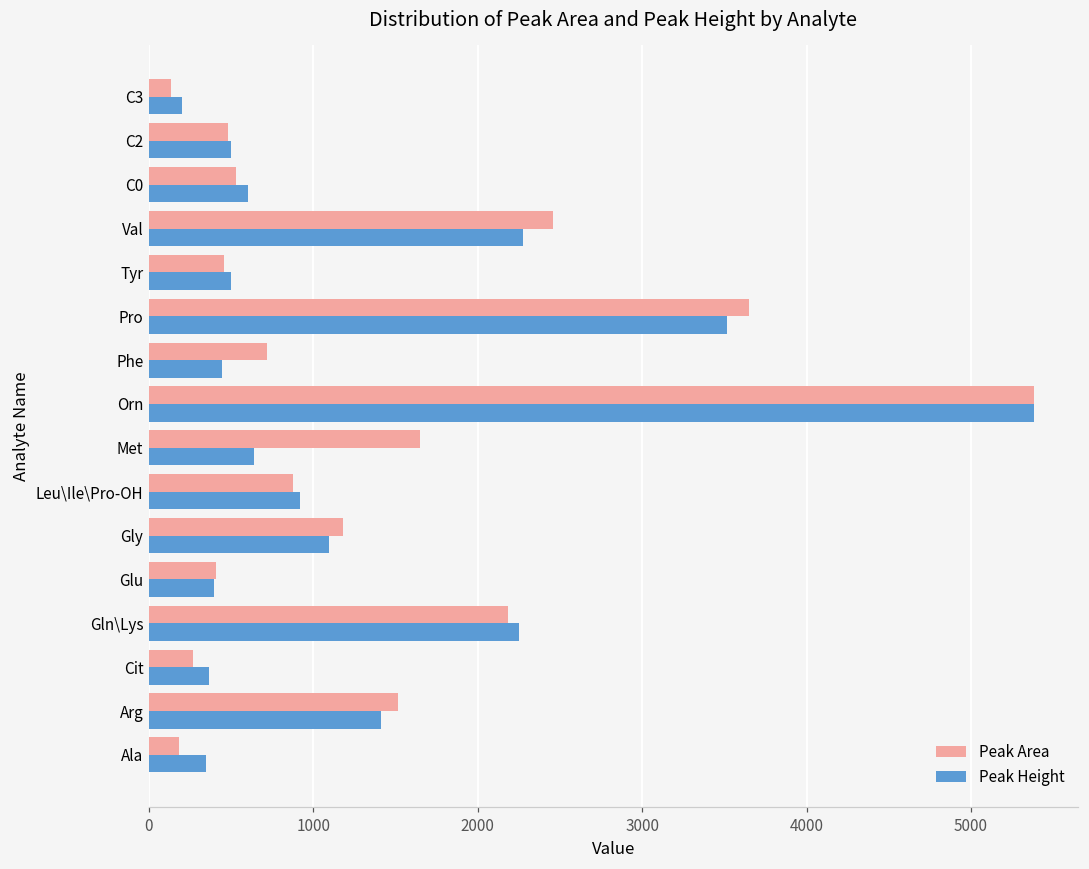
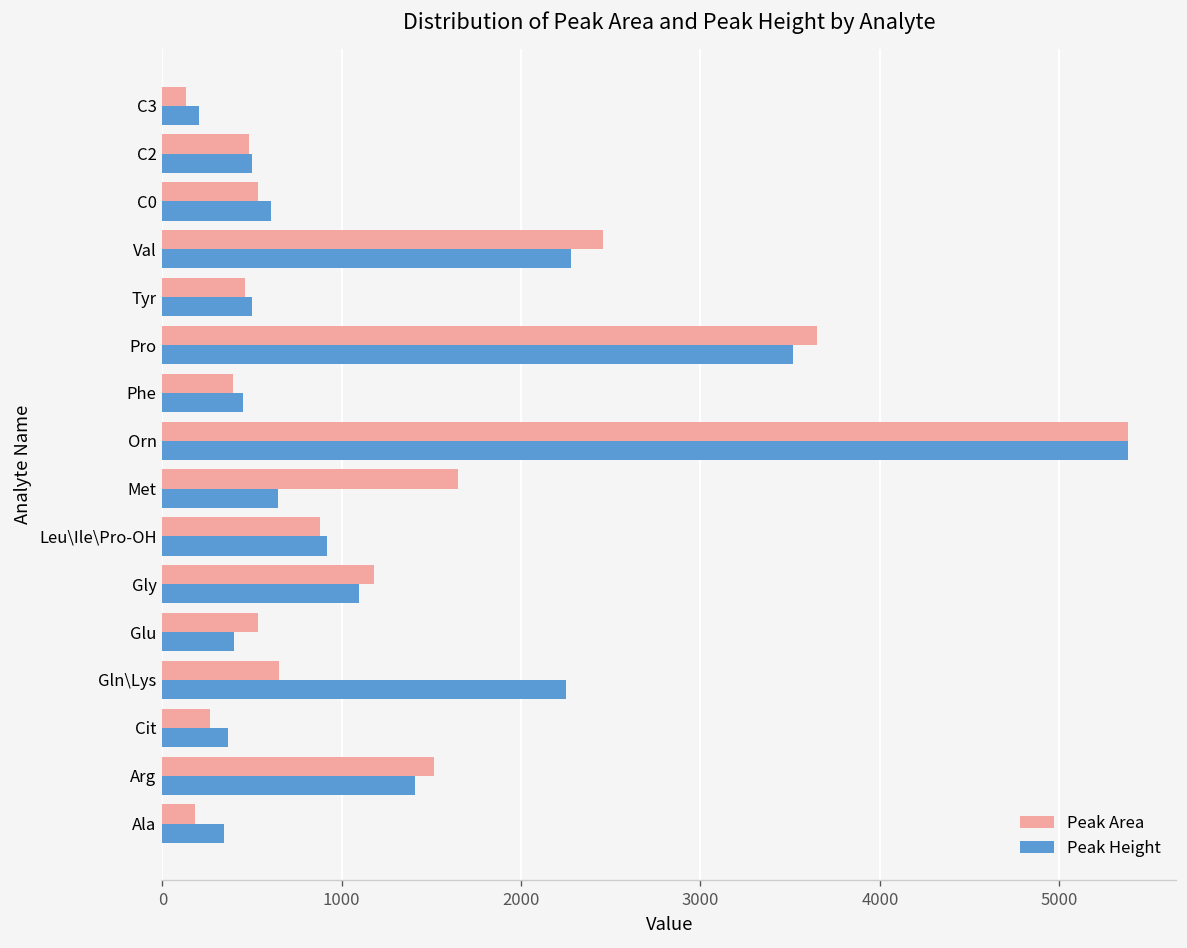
  {
    "Peak Area": {
      "C3": 130,
      "C2": 480,
      "C0": 530,
      "Val": 2460,
      "Tyr": 460,
      "Pro": 3650,
-     "Phe": 720,
+     "Phe": 390,
      "Orn": 5380,
      "Met": 1650,
      "Leu\\Ile\\Pro-OH": 880,
      "Gly": 1180,
-     "Glu": 410,
-     "Gln\\Lys": 2180,
+     "Glu": 530,
+     "Gln\\Lys": 650,
      "Cit": 270,
      "Arg": 1510,
      "Ala": 180
    },
    "Peak Height": {
      "C3": 200,
      "C2": 500,
      "C0": 610,
      "Val": 2280,
      "Tyr": 500,
      "Pro": 3520,
      "Phe": 450,
      "Orn": 5380,
      "Met": 640,
      "Leu\\Ile\\Pro-OH": 920,
      "Gly": 1100,
      "Glu": 400,
      "Gln\\Lys": 2250,
      "Cit": 370,
      "Arg": 1410,
      "Ala": 350
    }
  }
